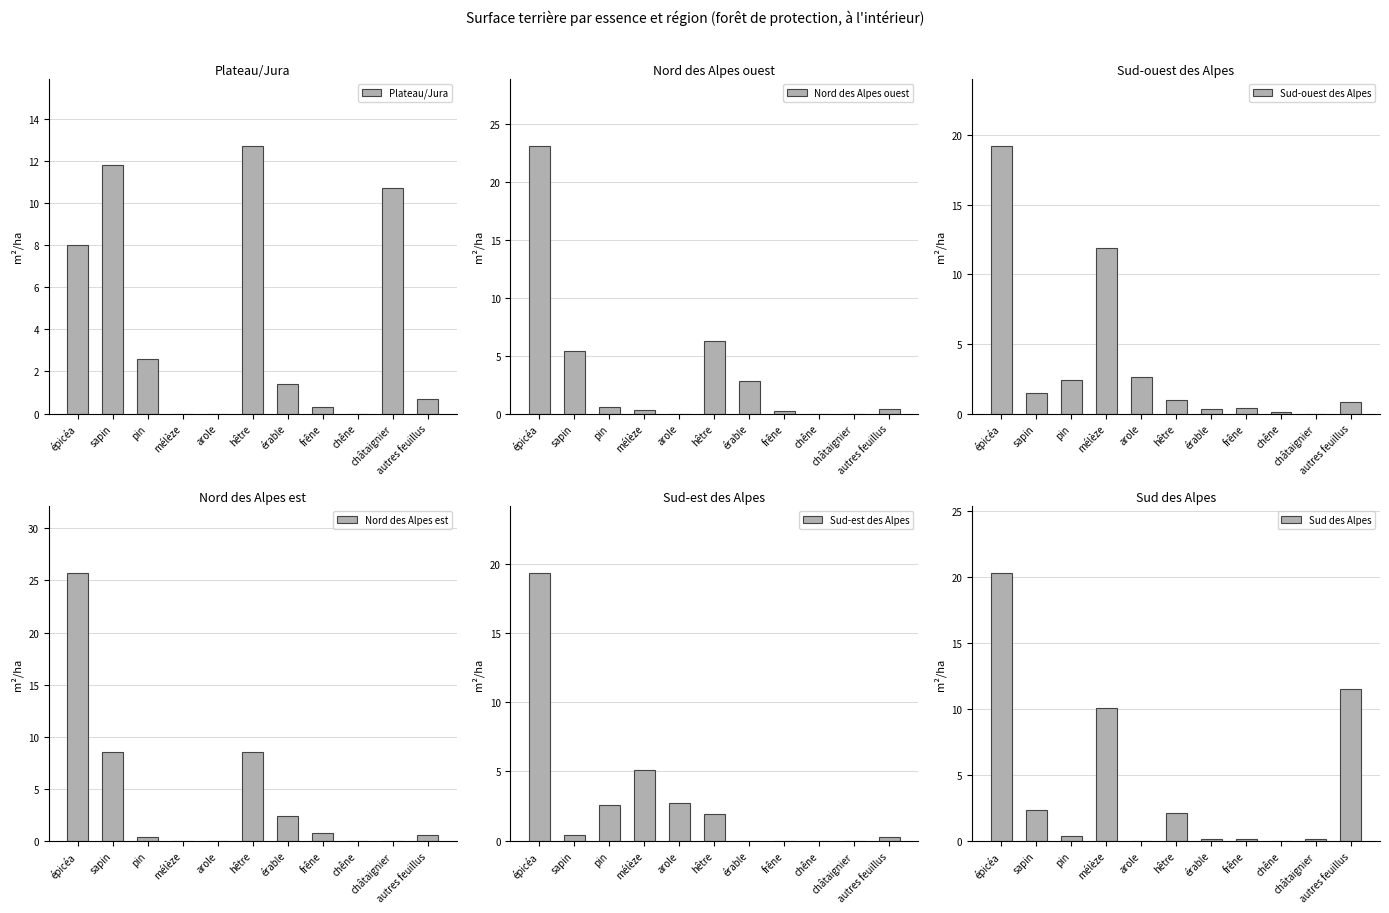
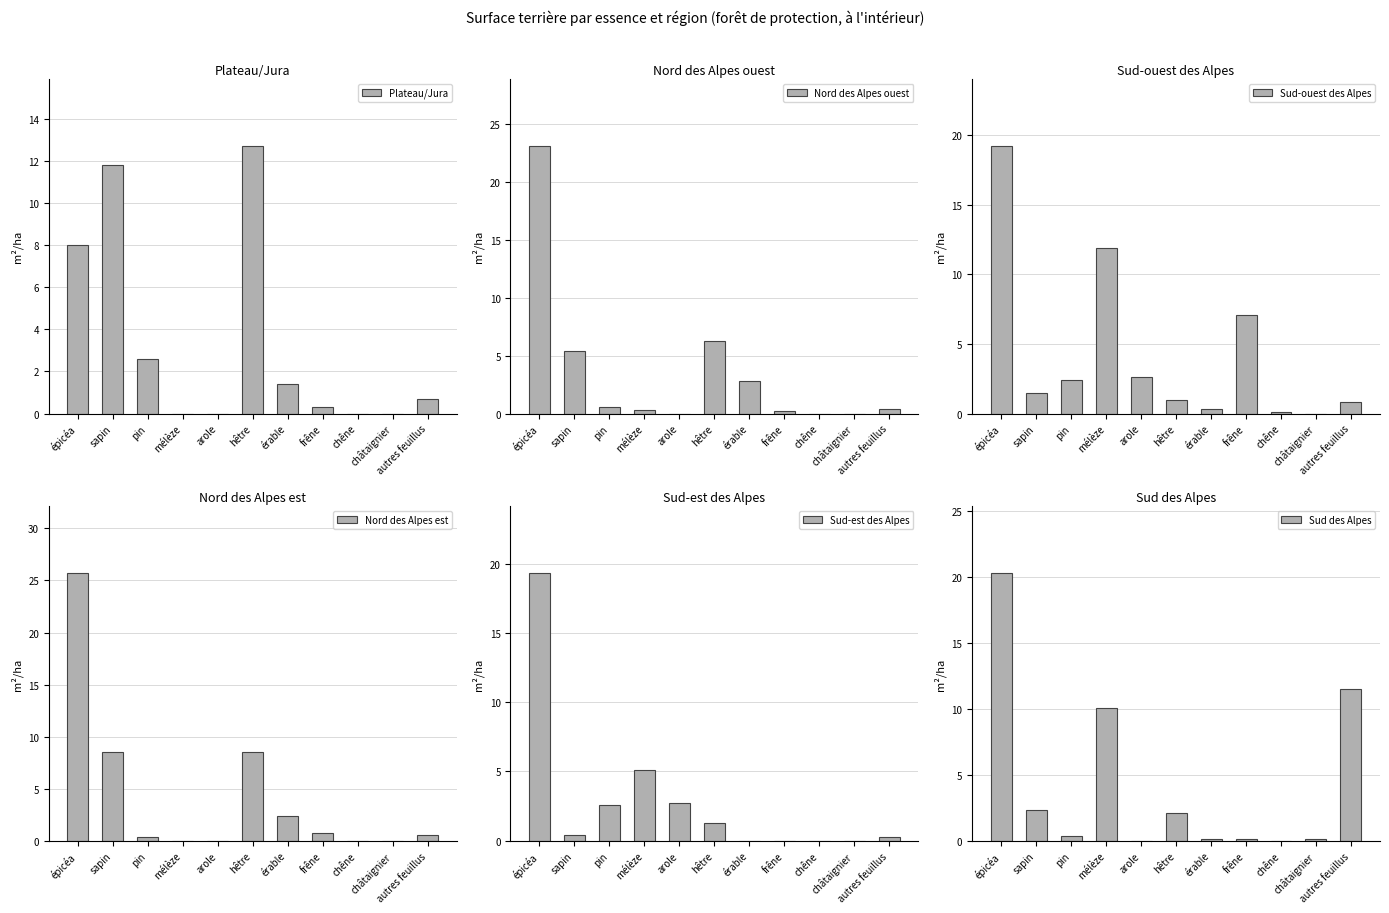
  {
    "Plateau/Jura": {
      "épicéa": 8.0,
      "sapin": 11.8,
      "pin": 2.6,
      "mélèze": 0.0,
      "arole": 0.0,
      "hêtre": 12.7,
      "érable": 1.4,
      "frêne": 0.3,
      "chêne": 0.0,
-     "châtaignier": 10.7,
+     "châtaignier": 0.0,
      "autres feuillus": 0.7
    },
    "Nord des Alpes ouest": {
      "épicéa": 23.1,
      "sapin": 5.4,
      "pin": 0.6,
      "mélèze": 0.3,
      "arole": 0.0,
      "hêtre": 6.3,
      "érable": 2.8,
      "chêne": 0.0,
      "châtaignier": 0.0,
      "autres feuillus": 0.4
    },
    "Sud-ouest des Alpes": {
      "épicéa": 19.2,
      "sapin": 1.5,
      "pin": 2.4,
      "mélèze": 11.9,
      "arole": 2.6,
      "hêtre": 1.0,
      "érable": 0.3,
-     "frêne": 0.4,
+     "frêne": 7.1,
      "châtaignier": 0.0,
      "autres feuillus": 0.8
    },
    "Nord des Alpes est": {
      "épicéa": 25.7,
      "sapin": 8.5,
      "pin": 0.4,
      "mélèze": 0.0,
      "arole": 0.0,
      "hêtre": 8.5,
      "érable": 2.4,
      "frêne": 0.7,
      "chêne": 0.0,
      "châtaignier": 0.0,
      "autres feuillus": 0.6
    },
    "Sud-est des Alpes": {
      "épicéa": 19.3,
      "sapin": 0.4,
      "pin": 2.6,
      "mélèze": 5.1,
      "arole": 2.7,
-     "hêtre": 1.9,
+     "hêtre": 1.3,
      "érable": 0.0,
      "frêne": 0.0,
      "chêne": 0.0,
      "châtaignier": 0.0,
      "autres feuillus": 0.3
    },
    "Sud des Alpes": {
      "épicéa": 20.3,
      "sapin": 2.3,
      "pin": 0.4,
      "mélèze": 10.1,
      "arole": 0.0,
      "hêtre": 2.1,
      "chêne": 0.0,
      "autres feuillus": 11.5
    }
  }
